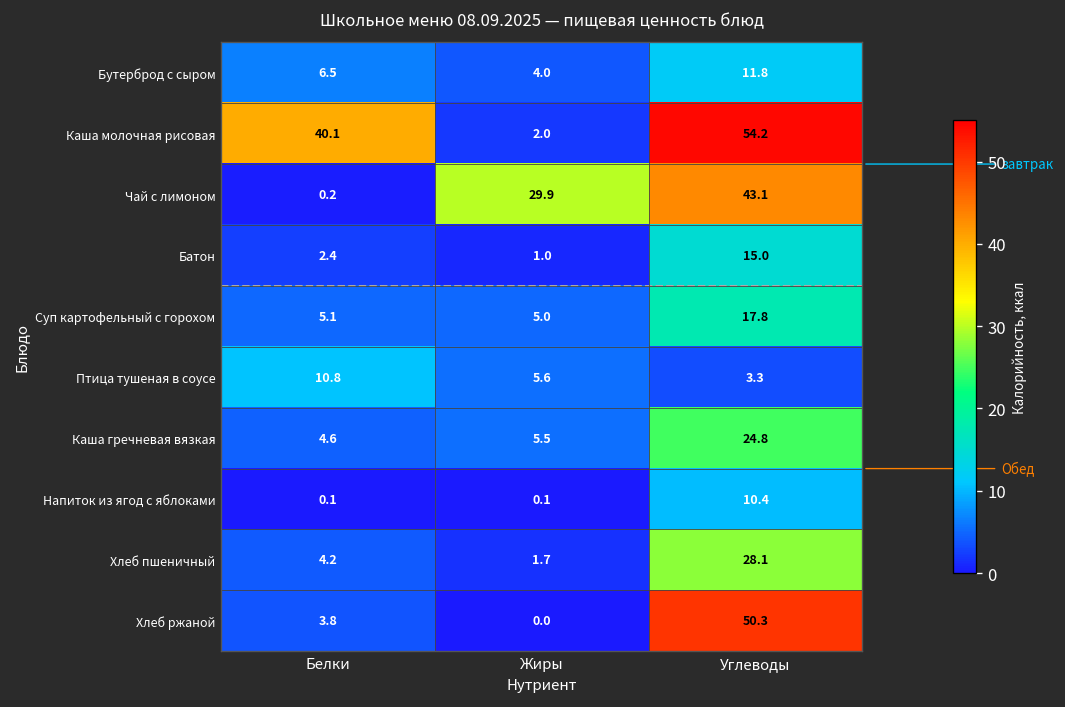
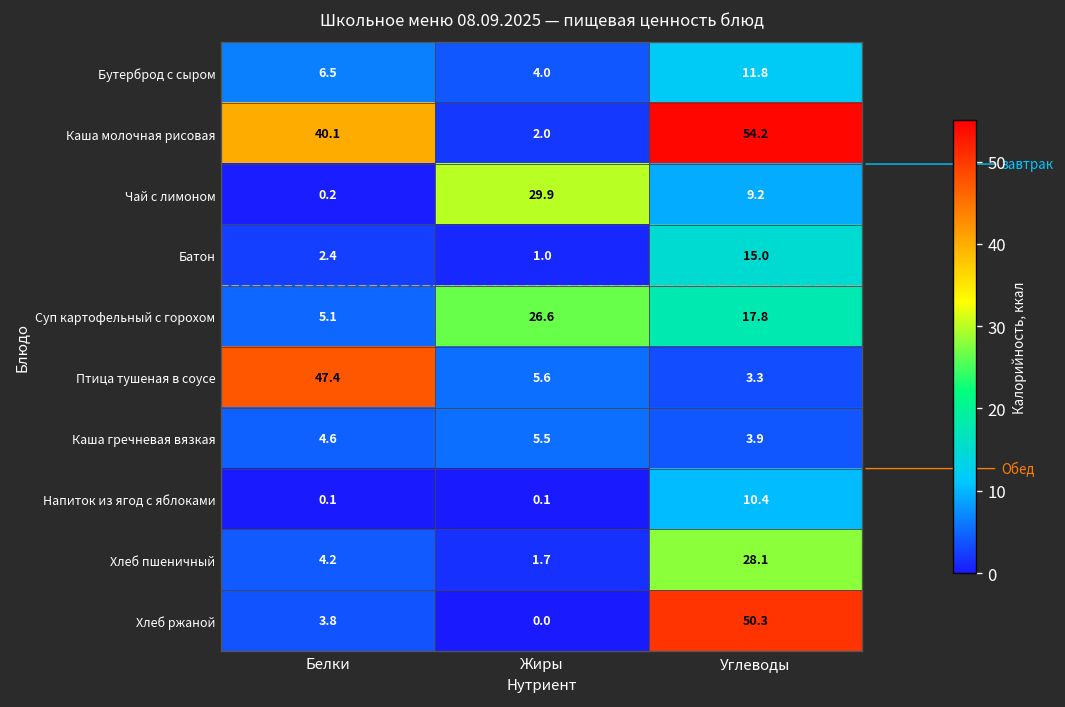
  {
    "Бутерброд с сыром": {
      "Белки": 6.5,
      "Жиры": 4.0,
      "Углеводы": 11.8
    },
    "Каша молочная рисовая": {
      "Белки": 40.1,
      "Жиры": 2.0,
      "Углеводы": 54.2
    },
    "Чай с лимоном": {
      "Белки": 0.2,
      "Жиры": 29.9,
-     "Углеводы": 43.1
+     "Углеводы": 9.2
    },
    "Батон": {
      "Белки": 2.4,
      "Жиры": 1.0,
      "Углеводы": 15.0
    },
    "Суп картофельный с горохом": {
      "Белки": 5.1,
-     "Жиры": 5.0,
+     "Жиры": 26.6,
      "Углеводы": 17.8
    },
    "Птица тушеная в соусе": {
-     "Белки": 10.8,
+     "Белки": 47.4,
      "Жиры": 5.6,
      "Углеводы": 3.3
    },
    "Каша гречневая вязкая": {
      "Белки": 4.6,
      "Жиры": 5.5,
-     "Углеводы": 24.8
+     "Углеводы": 3.9
    },
    "Напиток из ягод с яблоками": {
      "Белки": 0.1,
      "Жиры": 0.1,
      "Углеводы": 10.4
    },
    "Хлеб пшеничный": {
      "Белки": 4.2,
      "Жиры": 1.7,
      "Углеводы": 28.1
    },
    "Хлеб ржаной": {
      "Белки": 3.8,
      "Жиры": 0.0,
      "Углеводы": 50.3
    }
  }
